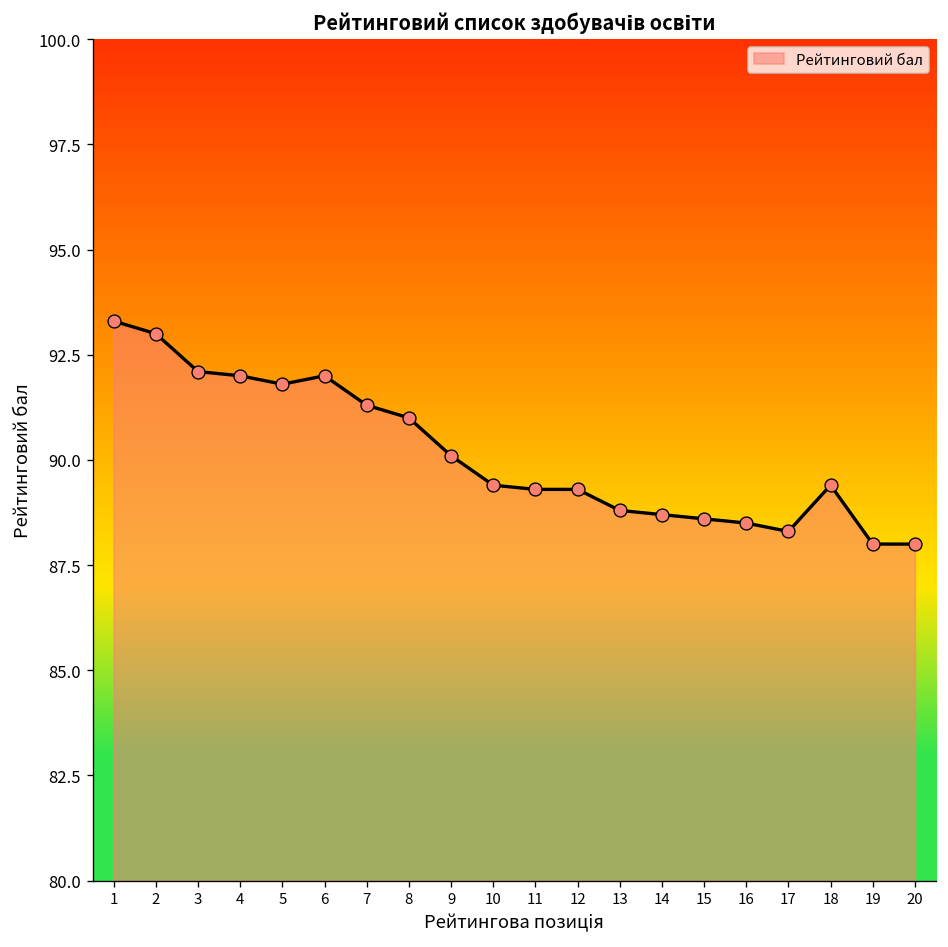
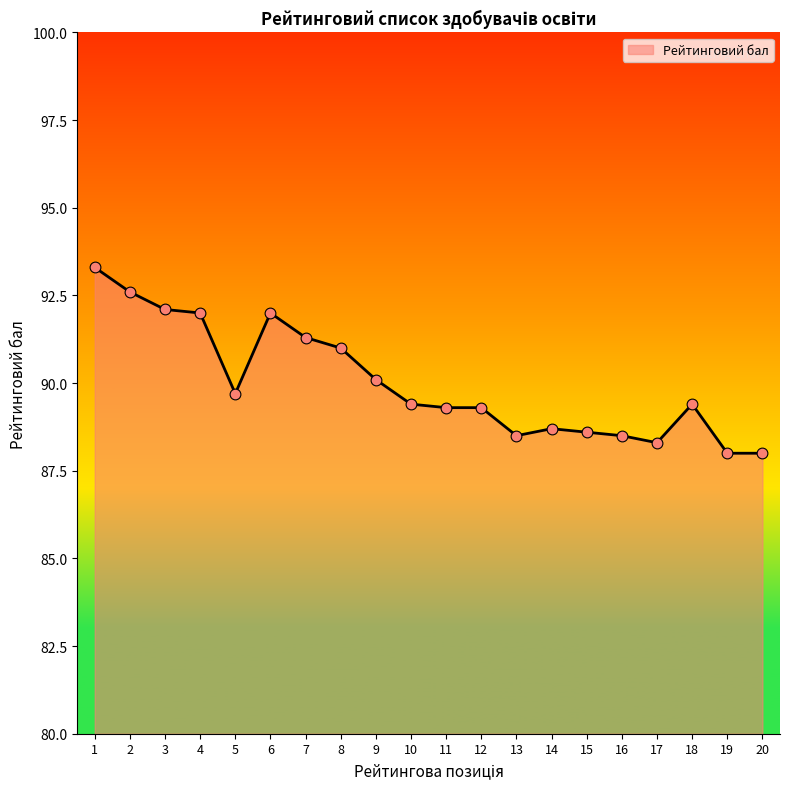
  {
    "1": 93.3,
-   "2": 93.0,
+   "2": 92.6,
    "3": 92.1,
    "4": 92.0,
-   "5": 91.8,
+   "5": 89.7,
    "6": 92.0,
    "7": 91.3,
    "8": 91.0,
    "9": 90.1,
    "10": 89.4,
    "11": 89.3,
    "12": 89.3,
-   "13": 88.8,
+   "13": 88.5,
    "14": 88.7,
    "15": 88.6,
    "16": 88.5,
    "17": 88.3,
    "18": 89.4,
    "19": 88.0,
    "20": 88.0
  }
